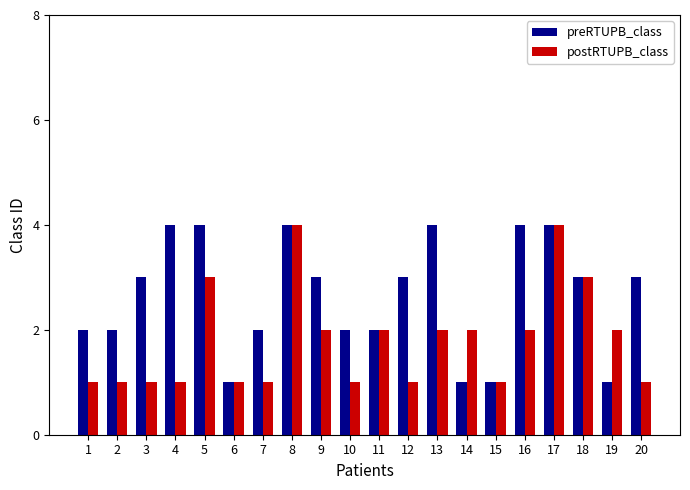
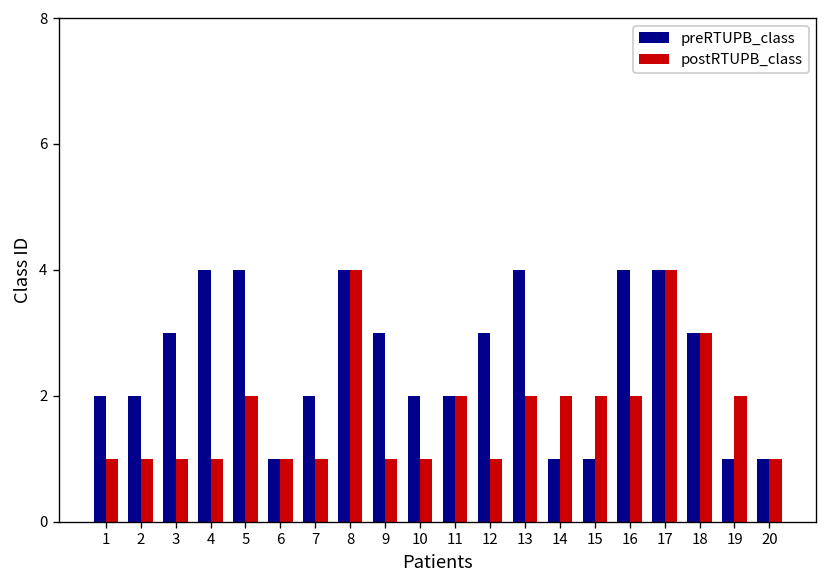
  {
    "preRTUPB_class": {
      "1": 2,
      "2": 2,
      "3": 3,
      "4": 4,
      "5": 4,
      "6": 1,
      "7": 2,
      "8": 4,
      "9": 3,
      "10": 2,
      "11": 2,
      "12": 3,
      "13": 4,
      "14": 1,
      "15": 1,
      "16": 4,
      "17": 4,
      "18": 3,
      "19": 1,
-     "20": 3
+     "20": 1
    },
    "postRTUPB_class": {
      "1": 1,
      "2": 1,
      "3": 1,
      "4": 1,
-     "5": 3,
+     "5": 2,
      "6": 1,
      "7": 1,
      "8": 4,
-     "9": 2,
+     "9": 1,
      "10": 1,
      "11": 2,
      "12": 1,
      "13": 2,
      "14": 2,
-     "15": 1,
+     "15": 2,
      "16": 2,
      "17": 4,
      "18": 3,
      "19": 2,
      "20": 1
    }
  }
